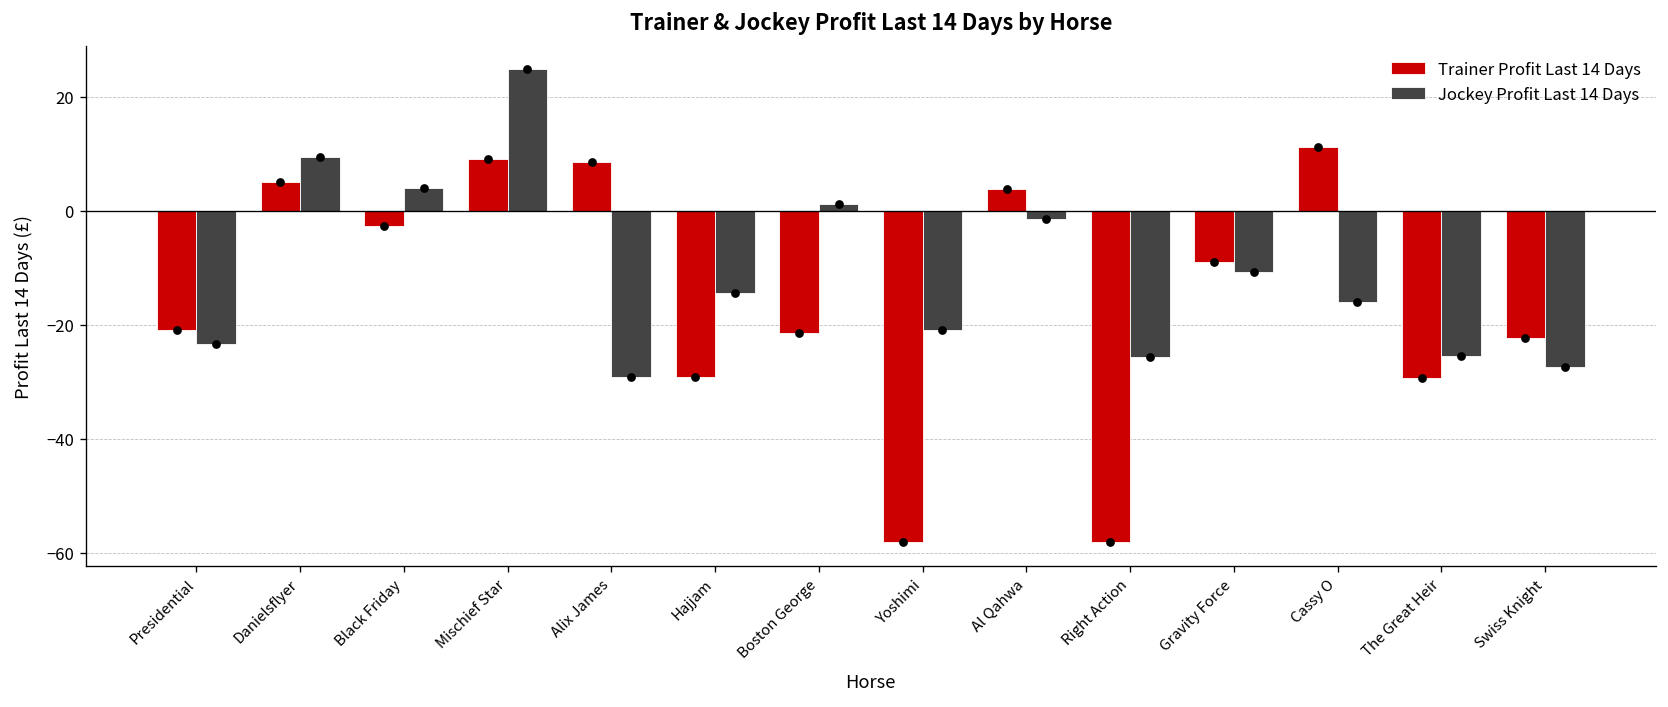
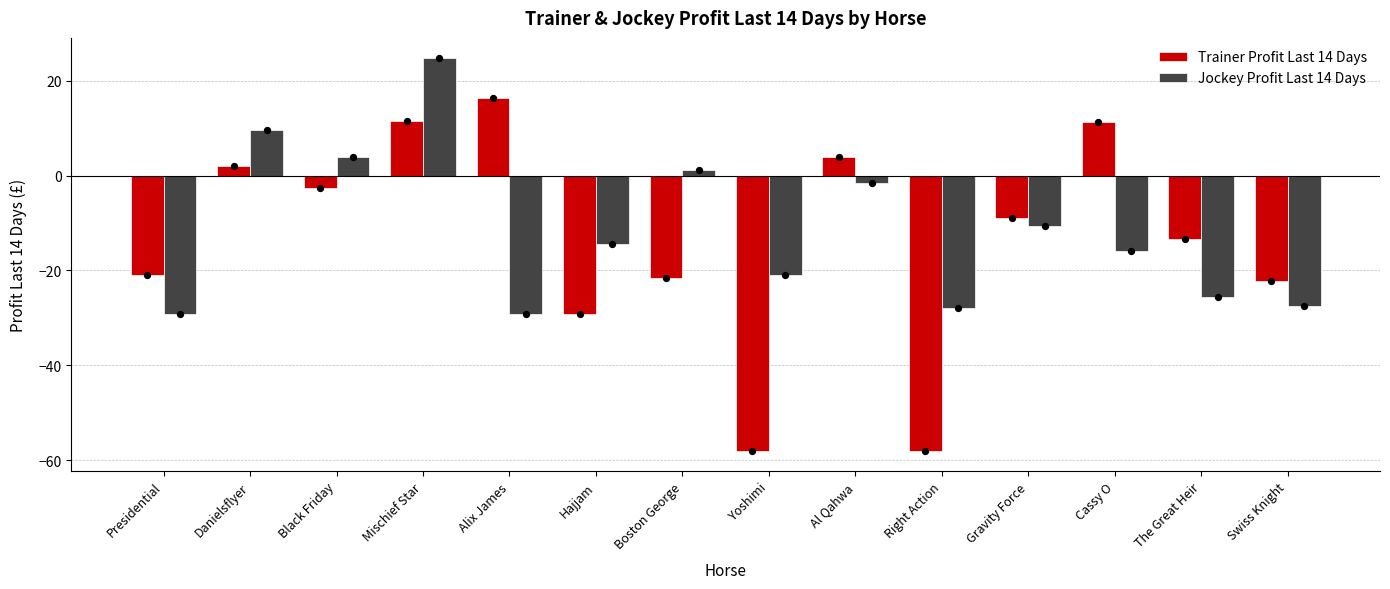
  {
    "Trainer Profit Last 14 Days": {
      "Presidential": -21,
-     "Danielsflyer": 5,
+     "Danielsflyer": 2,
      "Black Friday": -3,
-     "Mischief Star": 9,
-     "Alix James": 9,
+     "Mischief Star": 12,
+     "Alix James": 16,
      "Hajjam": -29,
      "Boston George": -22,
      "Yoshimi": -58,
      "Al Qahwa": 4,
      "Right Action": -58,
      "Gravity Force": -9,
      "Cassy O": 11,
-     "The Great Heir": -29,
+     "The Great Heir": -13,
      "Swiss Knight": -22
    },
    "Jockey Profit Last 14 Days": {
-     "Presidential": -23,
+     "Presidential": -29,
      "Danielsflyer": 10,
      "Black Friday": 4,
      "Mischief Star": 25,
      "Alix James": -29,
      "Hajjam": -15,
      "Boston George": 1,
      "Yoshimi": -21,
      "Al Qahwa": -2,
-     "Right Action": -26,
+     "Right Action": -28,
      "Gravity Force": -11,
      "Cassy O": -16,
      "The Great Heir": -26,
      "Swiss Knight": -28
    }
  }
